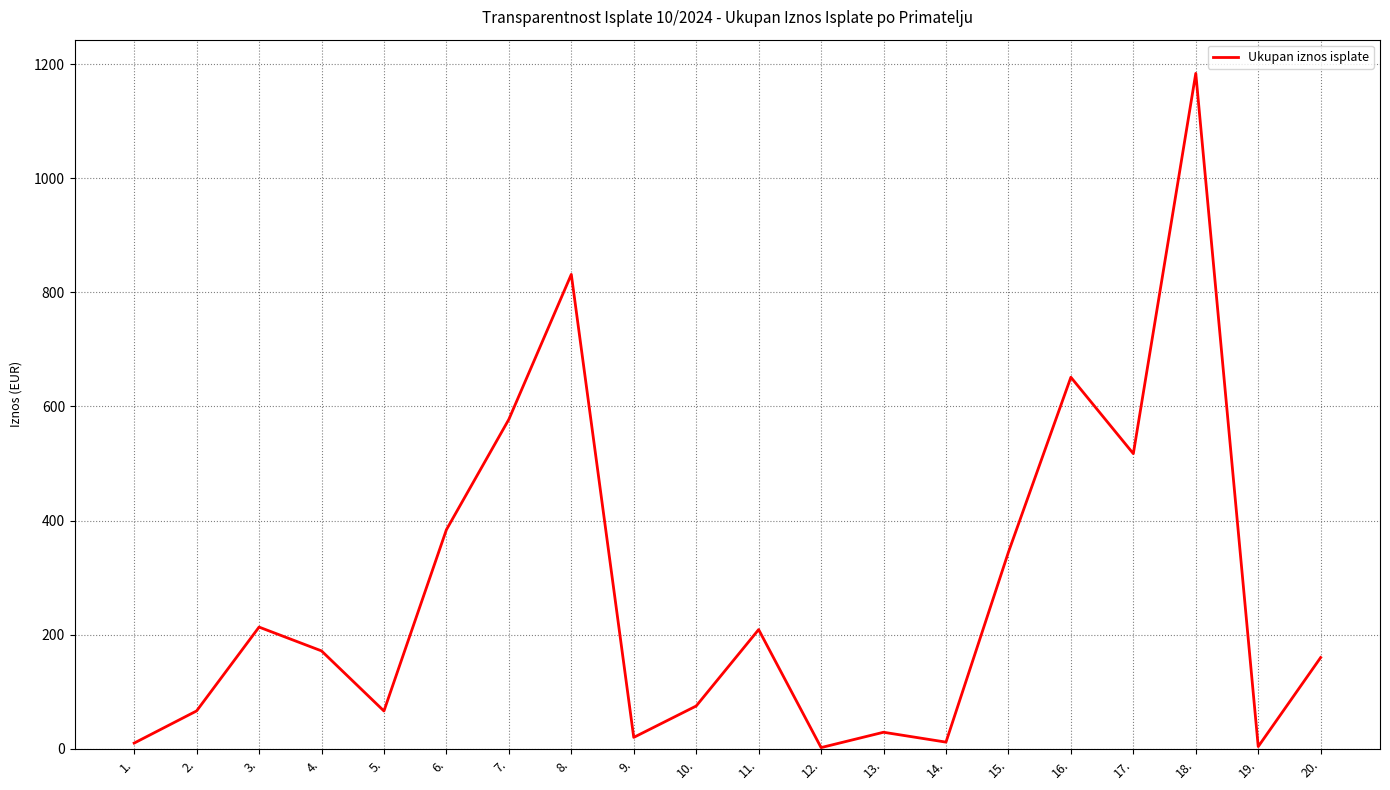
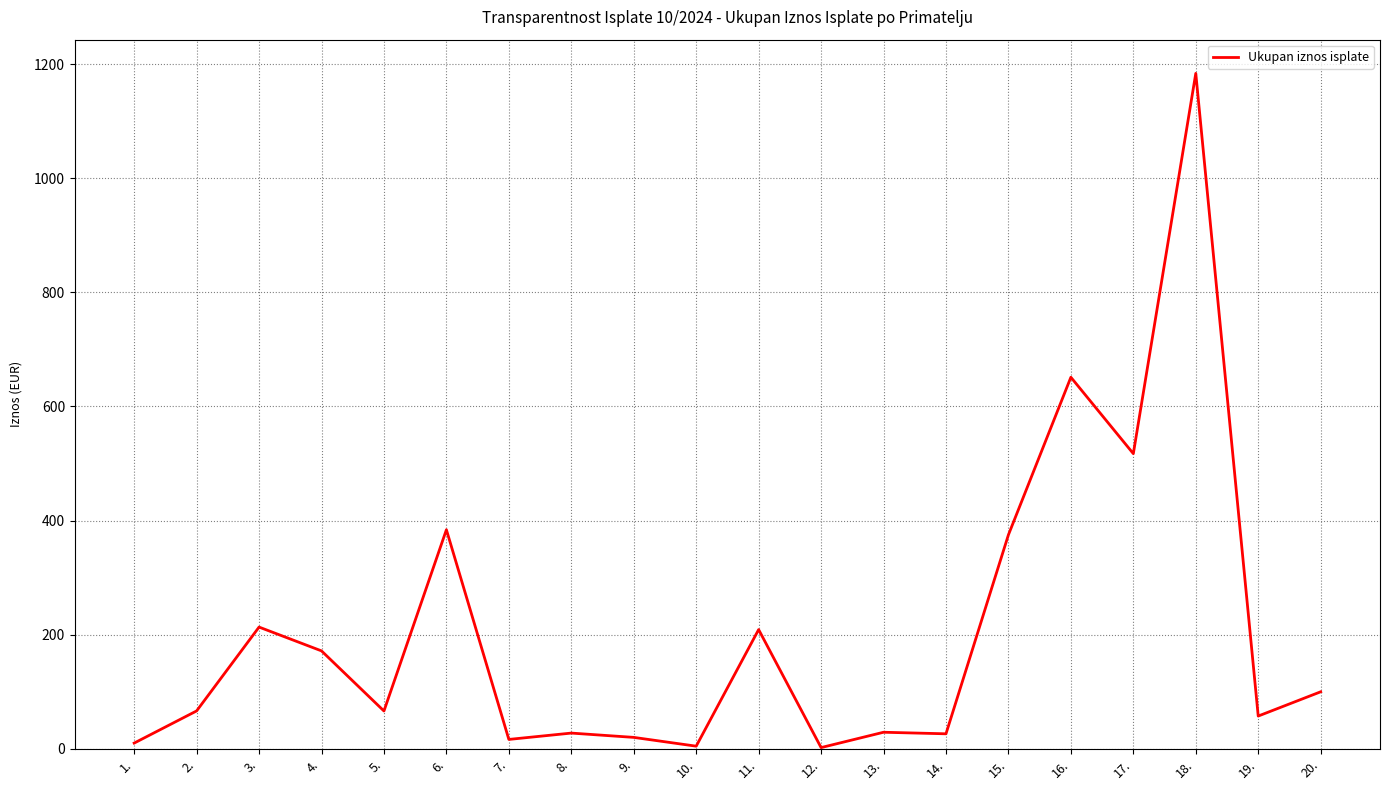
  {
    "1.": 10,
    "2.": 70,
    "3.": 210,
    "4.": 170,
    "5.": 70,
    "6.": 380,
-   "7.": 580,
-   "8.": 830,
+   "7.": 20,
+   "8.": 30,
    "9.": 20,
-   "10.": 80,
+   "10.": 0,
    "11.": 210,
    "12.": 0,
    "13.": 30,
-   "14.": 10,
-   "15.": 340,
+   "14.": 30,
+   "15.": 380,
    "16.": 650,
    "17.": 520,
    "18.": 1180,
-   "19.": 0,
-   "20.": 160
+   "19.": 60,
+   "20.": 100
  }
